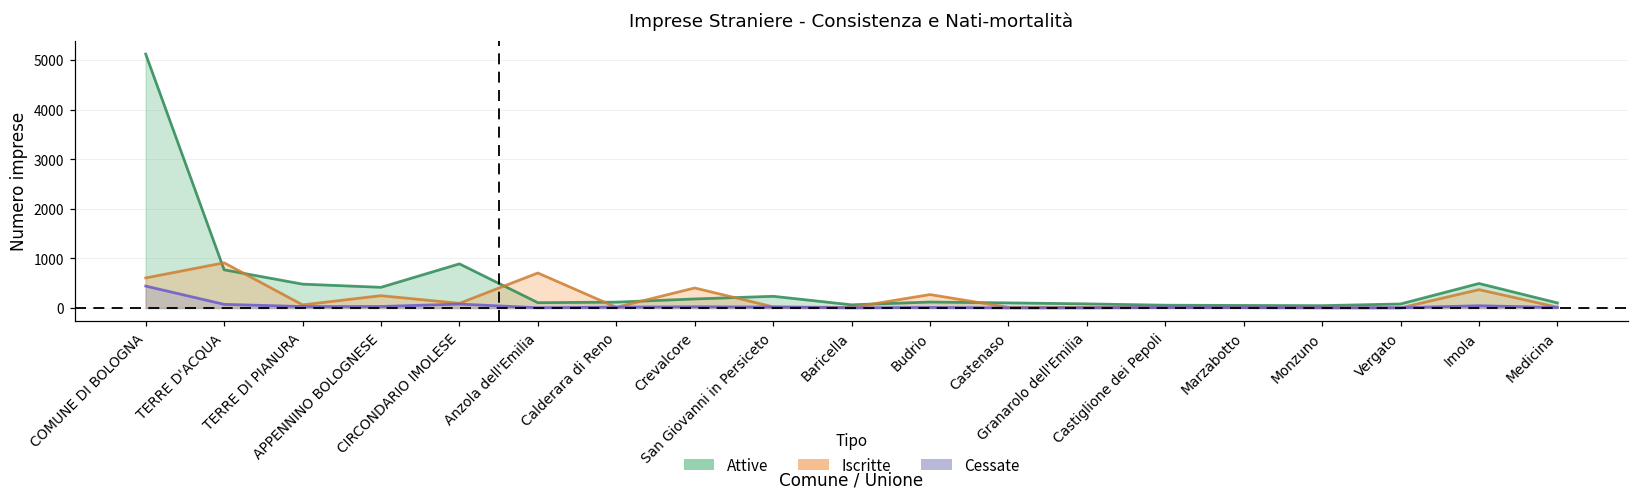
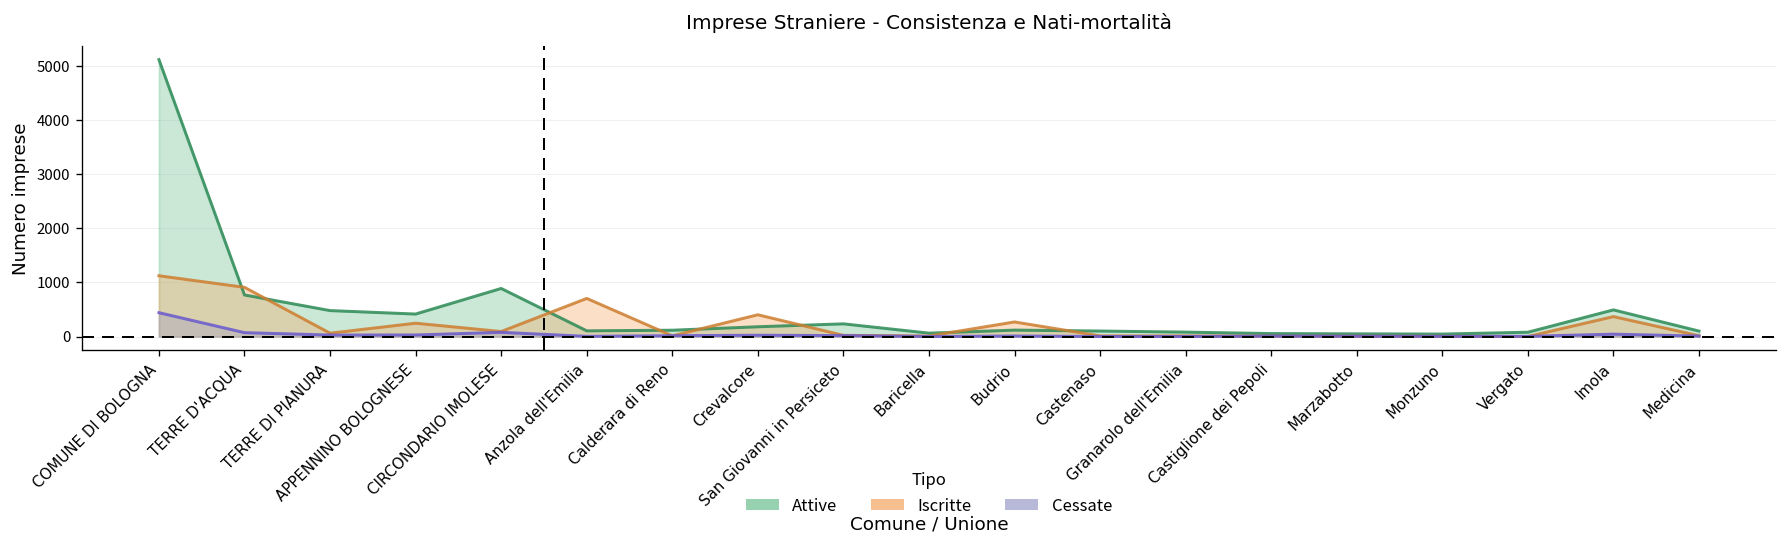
  {
    "Iscritte": {
-     "COMUNE DI BOLOGNA": 600,
+     "COMUNE DI BOLOGNA": 1100,
      "TERRE D'ACQUA": 900,
      "APPENNINO BOLOGNESE": 200,
      "Anzola dell'Emilia": 700,
      "Crevalcore": 400,
      "Budrio": 300,
      "Imola": 400
    }
  }
